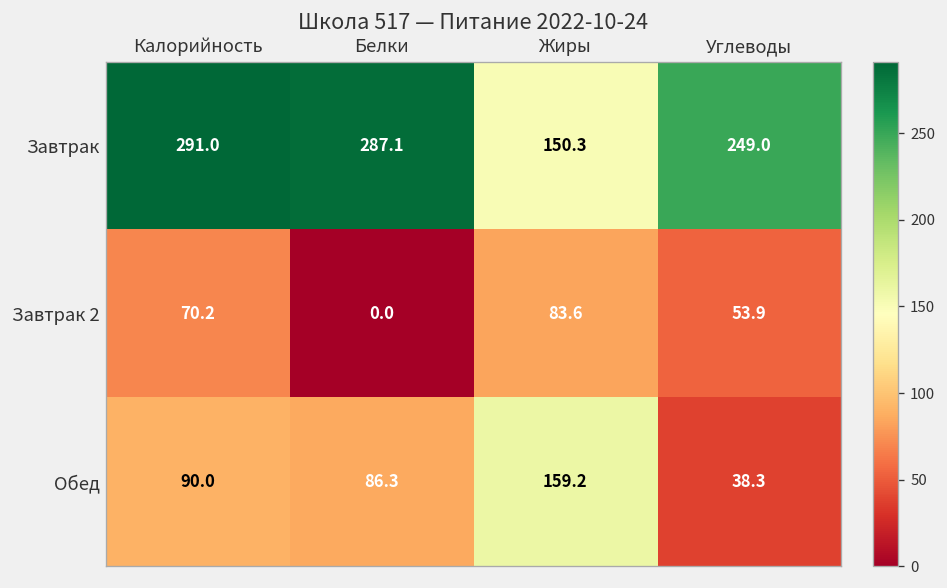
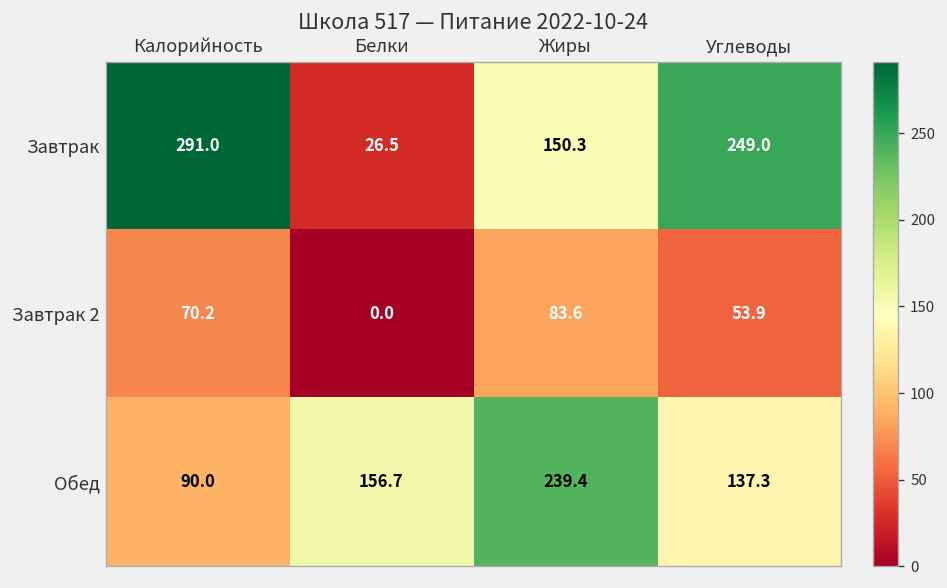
  {
    "Завтрак": {
      "Калорийность": 291.0,
-     "Белки": 287.1,
+     "Белки": 26.5,
      "Жиры": 150.3,
      "Углеводы": 249.0
    },
    "Завтрак 2": {
      "Калорийность": 70.2,
      "Белки": 0.0,
      "Жиры": 83.6,
      "Углеводы": 53.9
    },
    "Обед": {
      "Калорийность": 90.0,
-     "Белки": 86.3,
-     "Жиры": 159.2,
-     "Углеводы": 38.3
+     "Белки": 156.7,
+     "Жиры": 239.4,
+     "Углеводы": 137.3
    }
  }
